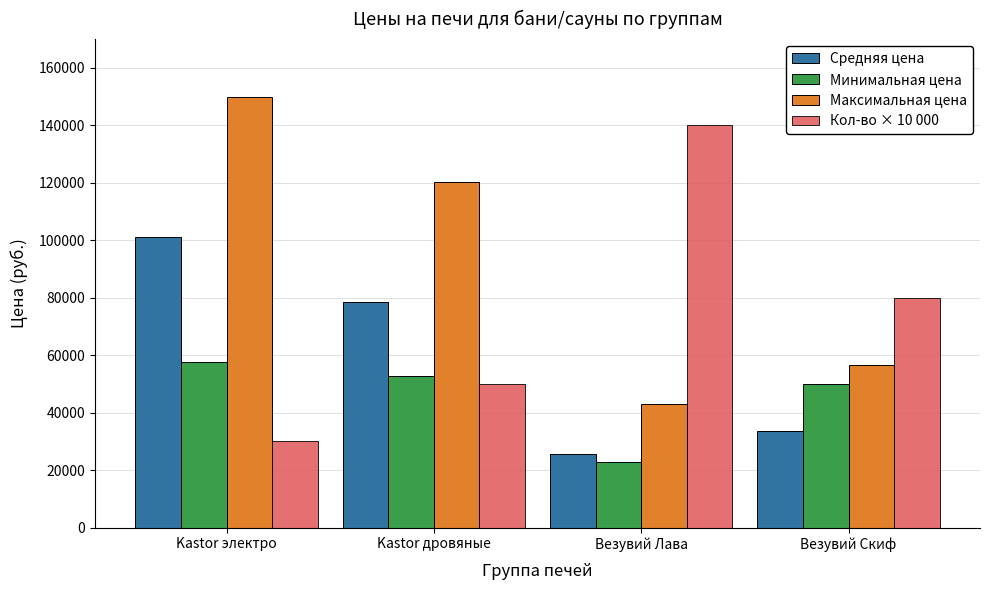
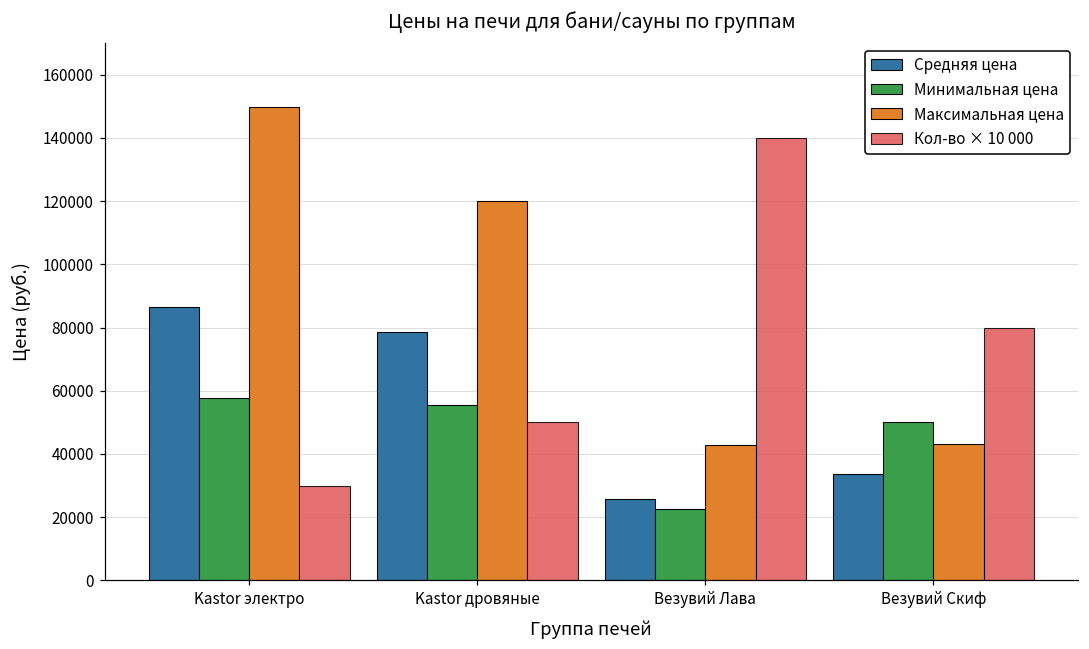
  {
    "Средняя цена": {
-     "Kastor электро": 101000,
+     "Kastor электро": 86000,
      "Kastor дровяные": 79000,
      "Везувий Лава": 26000,
      "Везувий Скиф": 34000
    },
    "Минимальная цена": {
      "Kastor электро": 58000,
-     "Kastor дровяные": 53000,
+     "Kastor дровяные": 56000,
      "Везувий Лава": 23000,
      "Везувий Скиф": 50000
    },
    "Максимальная цена": {
      "Kastor электро": 150000,
      "Kastor дровяные": 120000,
      "Везувий Лава": 43000,
-     "Везувий Скиф": 57000
+     "Везувий Скиф": 43000
    },
    "Кол-во × 10 000": {
      "Kastor электро": 30000,
      "Kastor дровяные": 50000,
      "Везувий Лава": 140000,
      "Везувий Скиф": 80000
    }
  }
